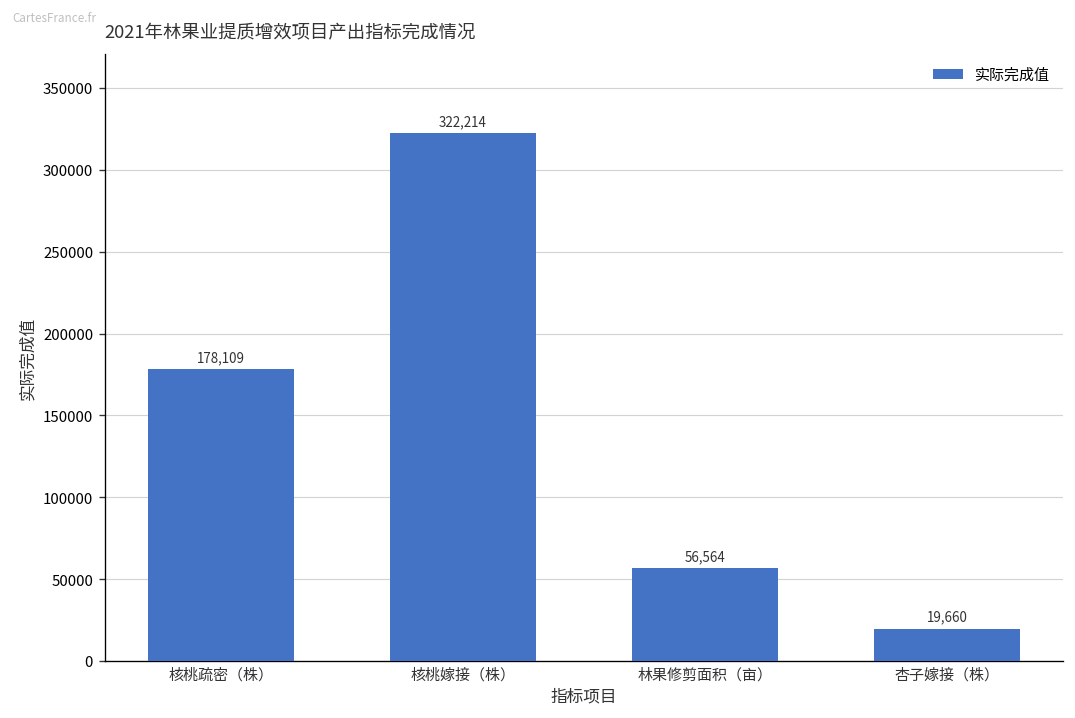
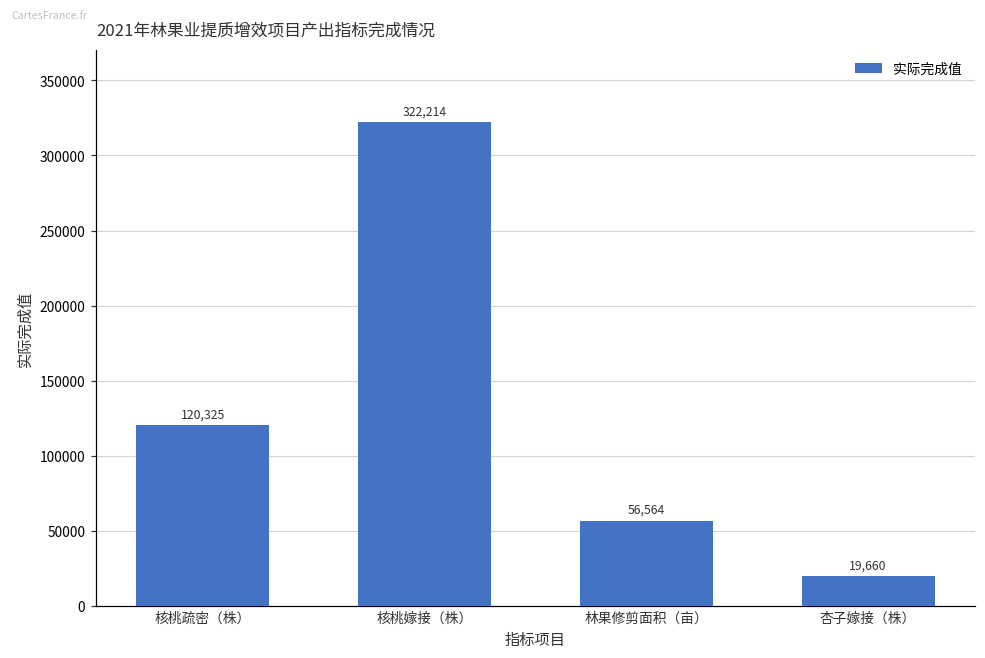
  {
-   "核桃疏密（株）": "178,109",
+   "核桃疏密（株）": "120,325",
    "核桃嫁接（株）": "322,214",
    "杏子嫁接（株）": "19,660"
  }
